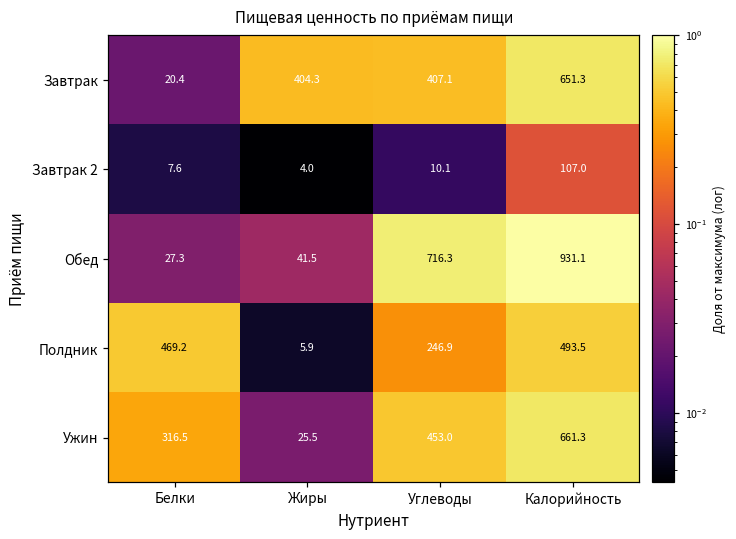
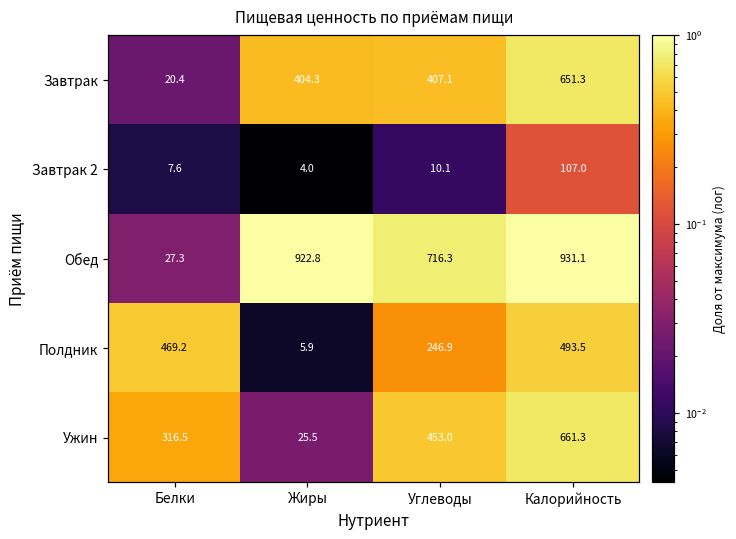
  {
    "Завтрак": {
      "Белки": 20.4,
      "Жиры": 404.3,
      "Углеводы": 407.1,
      "Калорийность": 651.3
    },
    "Завтрак 2": {
      "Белки": 7.6,
      "Жиры": 4.0,
      "Углеводы": 10.1,
      "Калорийность": 107.0
    },
    "Обед": {
      "Белки": 27.3,
-     "Жиры": 41.5,
+     "Жиры": 922.8,
      "Углеводы": 716.3,
      "Калорийность": 931.1
    },
    "Полдник": {
      "Белки": 469.2,
      "Жиры": 5.9,
      "Углеводы": 246.9,
      "Калорийность": 493.5
    },
    "Ужин": {
      "Белки": 316.5,
      "Жиры": 25.5,
      "Углеводы": 453.0,
      "Калорийность": 661.3
    }
  }
